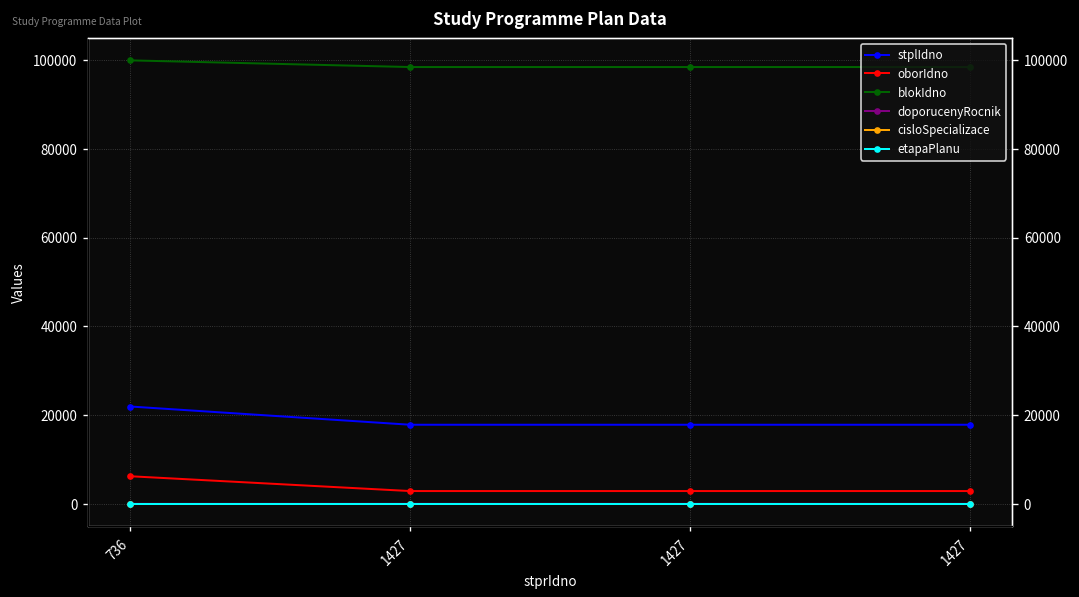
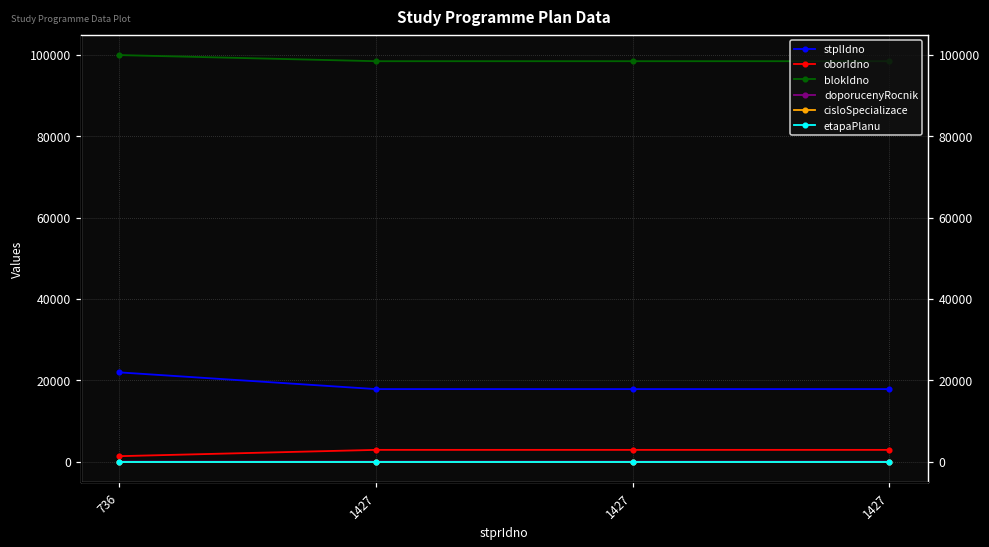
  {
    "stplIdno": {
      "736": 22000
    },
    "oborIdno": {
-     "736": 6000
+     "736": 1000
    },
    "blokIdno": {
      "736": 100000
    },
    "etapaPlanu": {
      "736": 0
    }
  }
